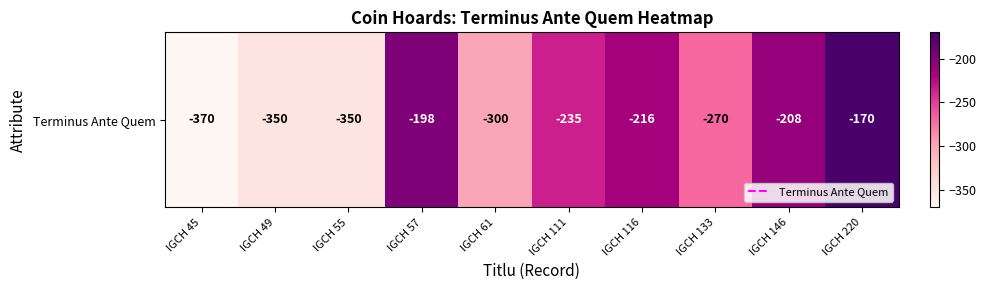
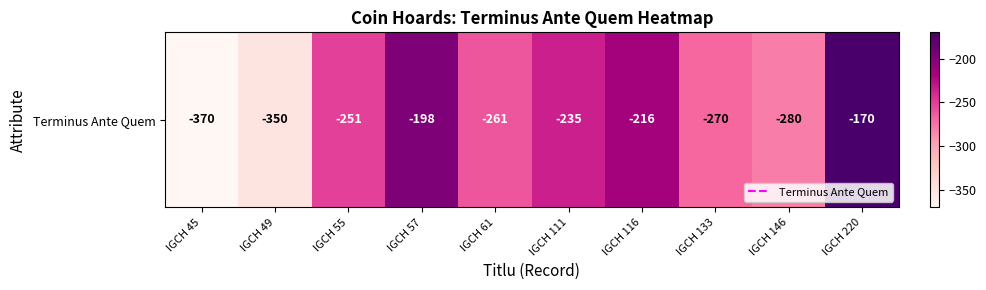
  {
    "Terminus Ante Quem": {
      "IGCH 45": -370,
      "IGCH 49": -350,
-     "IGCH 55": -350,
+     "IGCH 55": -251,
      "IGCH 57": -198,
-     "IGCH 61": -300,
+     "IGCH 61": -261,
      "IGCH 111": -235,
      "IGCH 116": -216,
      "IGCH 133": -270,
-     "IGCH 146": -208,
+     "IGCH 146": -280,
      "IGCH 220": -170
    }
  }
